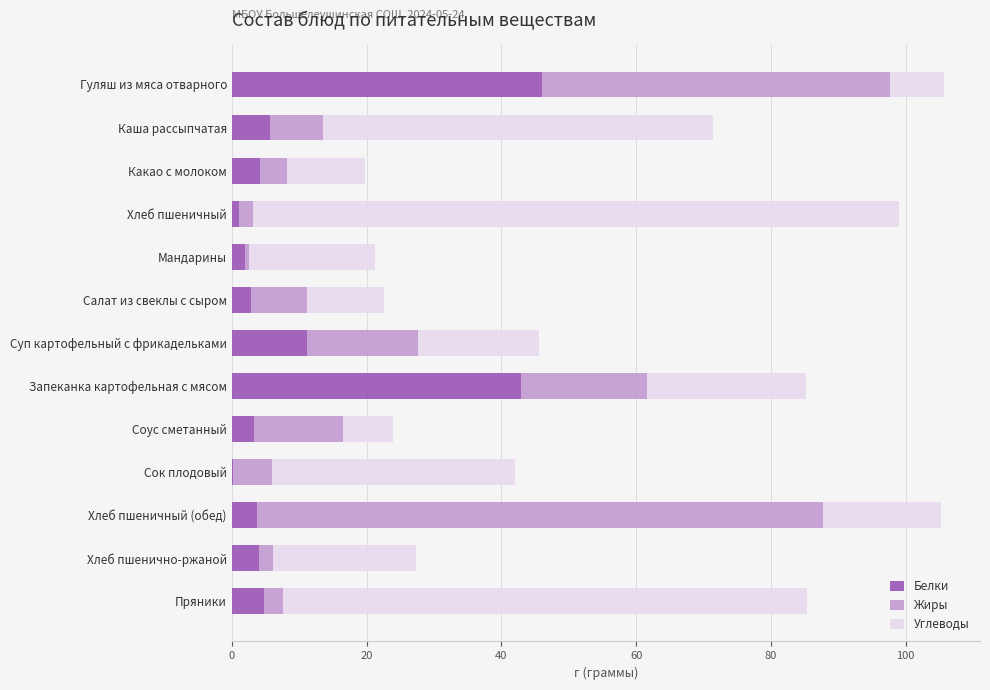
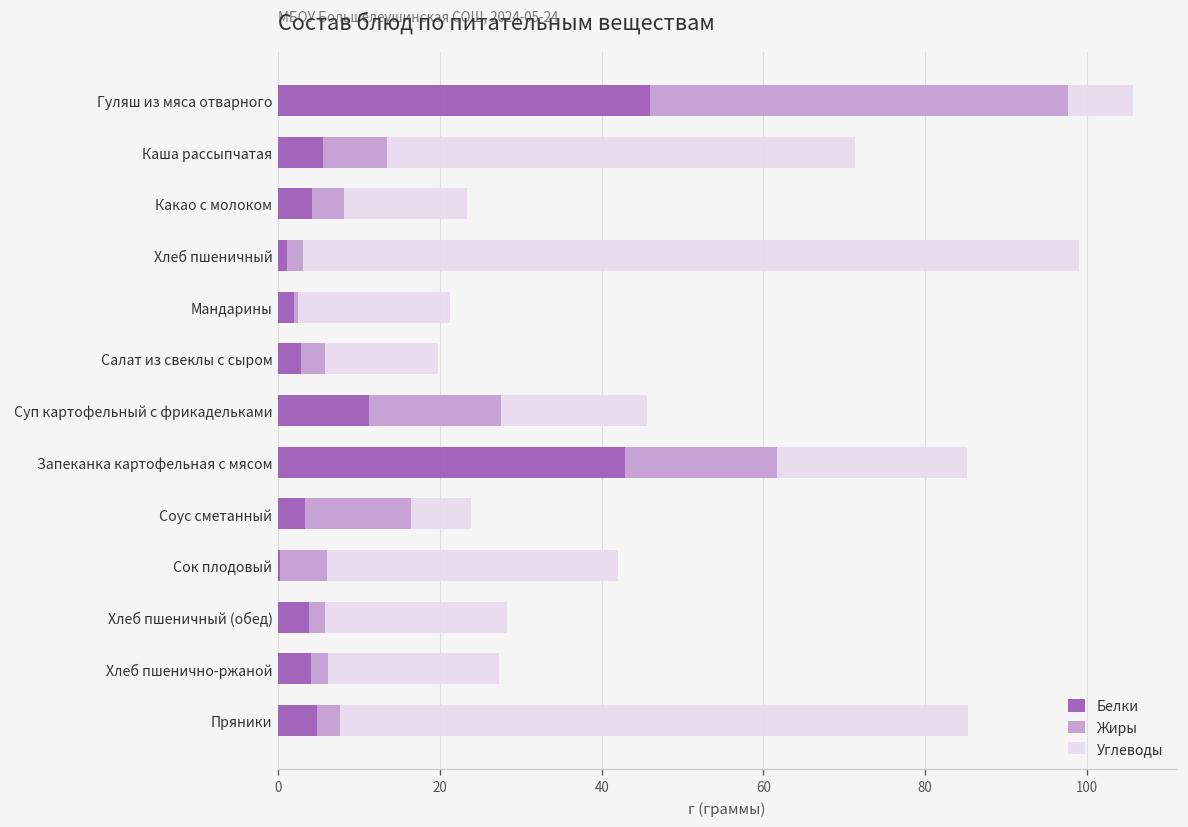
  {
    "Белки": {
      "Гуляш из мяса отварного": 46,
      "Каша рассыпчатая": 6,
      "Какао с молоком": 4,
      "Хлеб пшеничный": 1,
      "Мандарины": 2,
      "Салат из свеклы с сыром": 3,
      "Суп картофельный с фрикадельками": 11,
      "Запеканка картофельная с мясом": 43,
      "Соус сметанный": 3,
      "Хлеб пшеничный (обед)": 4,
      "Хлеб пшенично-ржаной": 4,
      "Пряники": 5
    },
    "Жиры": {
      "Гуляш из мяса отварного": 52,
      "Каша рассыпчатая": 8,
      "Какао с молоком": 4,
      "Хлеб пшеничный": 2,
      "Мандарины": 1,
-     "Салат из свеклы с сыром": 8,
+     "Салат из свеклы с сыром": 3,
      "Суп картофельный с фрикадельками": 16,
      "Запеканка картофельная с мясом": 19,
      "Соус сметанный": 13,
      "Сок плодовый": 6,
-     "Хлеб пшеничный (обед)": 84,
+     "Хлеб пшеничный (обед)": 2,
      "Хлеб пшенично-ржаной": 2,
      "Пряники": 3
    },
    "Углеводы": {
      "Гуляш из мяса отварного": 8,
      "Каша рассыпчатая": 58,
-     "Какао с молоком": 12,
+     "Какао с молоком": 15,
      "Хлеб пшеничный": 96,
      "Мандарины": 19,
-     "Салат из свеклы с сыром": 11,
+     "Салат из свеклы с сыром": 14,
      "Суп картофельный с фрикадельками": 18,
      "Запеканка картофельная с мясом": 23,
      "Соус сметанный": 7,
      "Сок плодовый": 36,
-     "Хлеб пшеничный (обед)": 17,
+     "Хлеб пшеничный (обед)": 23,
      "Хлеб пшенично-ржаной": 21,
      "Пряники": 78
    }
  }
